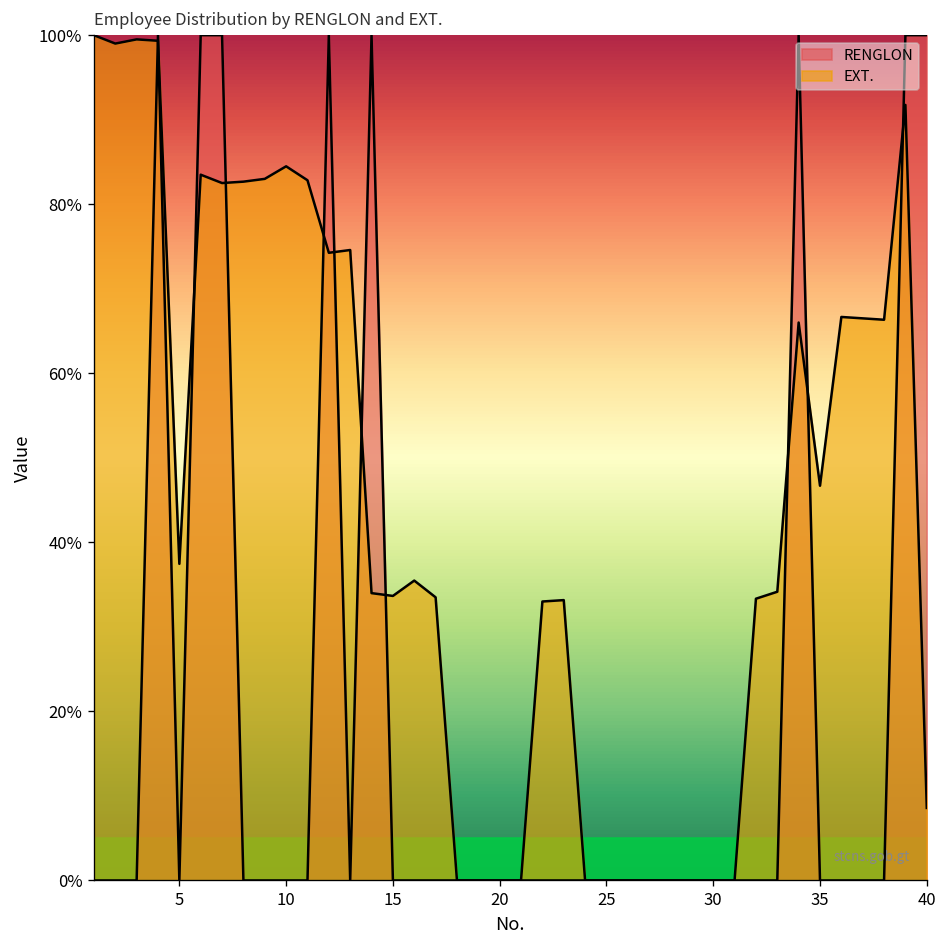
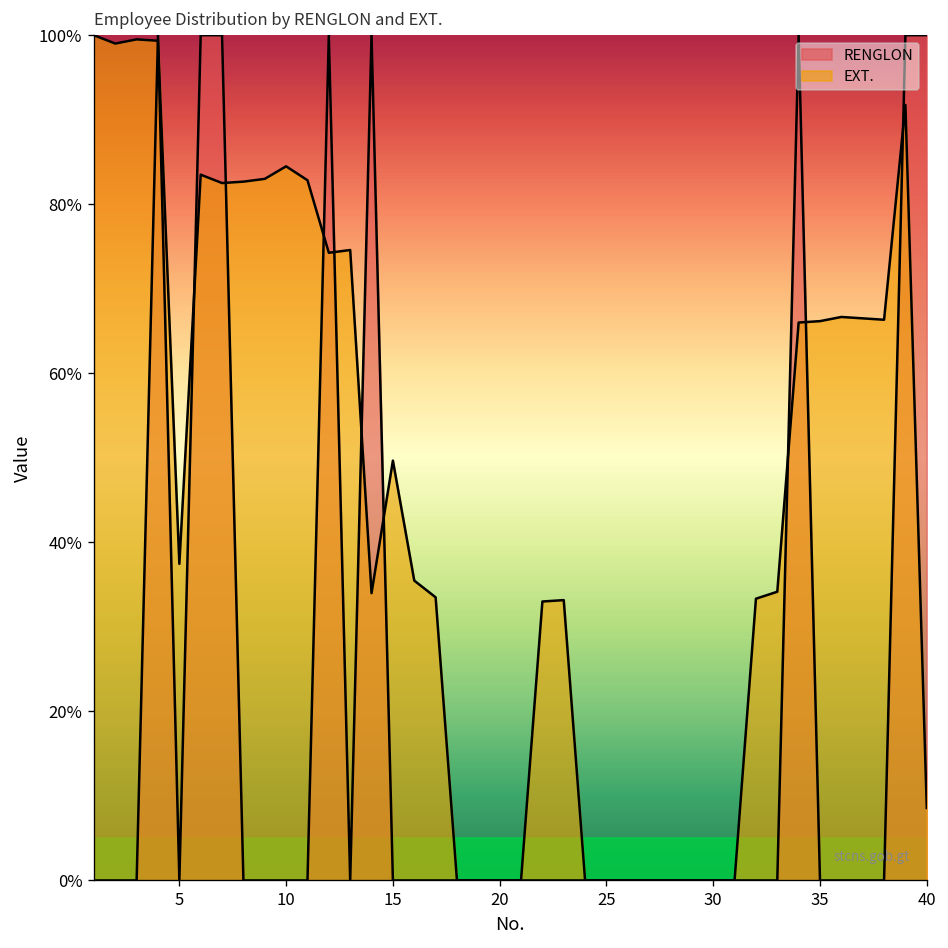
  {
    "RENGLON": {
      "40": "100%"
    },
    "EXT.": {
      "5": "37%",
      "10": "84%",
-     "15": "34%",
-     "35": "47%",
+     "15": "50%",
+     "35": "66%",
      "40": "9%"
    }
  }
